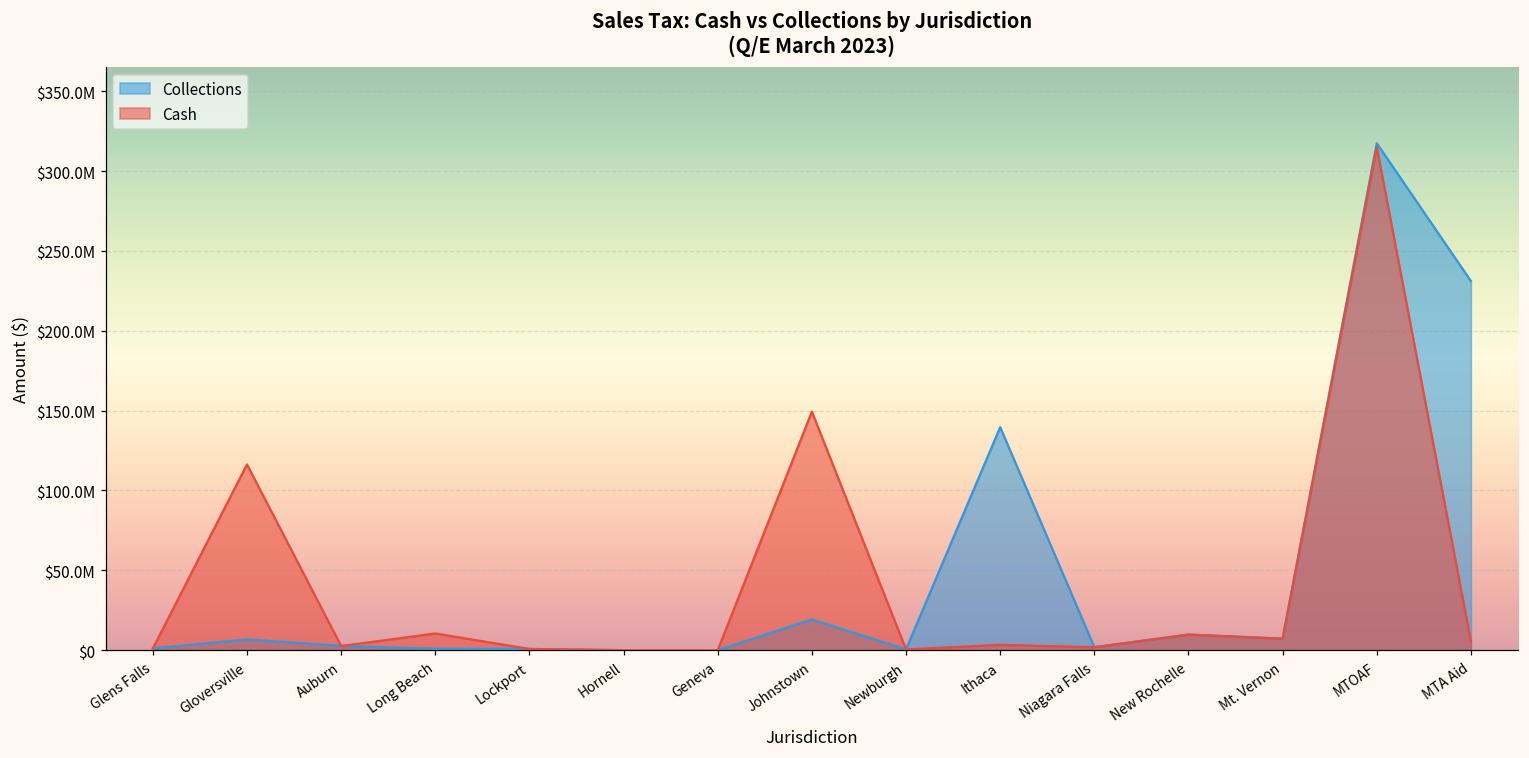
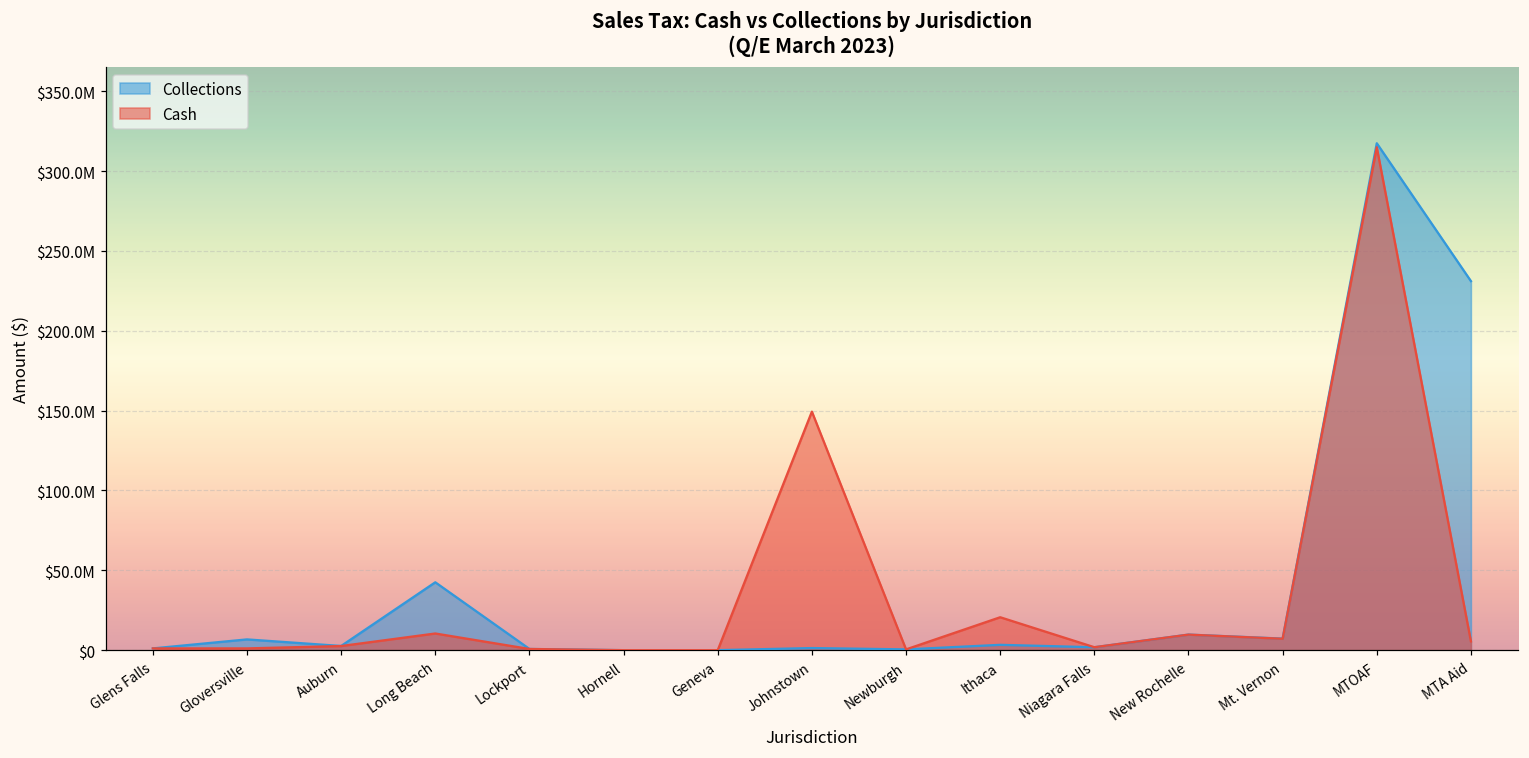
  {
    "Collections": {
      "Gloversville": "$7000000",
-     "Long Beach": "$1000000",
-     "Johnstown": "$19000000",
-     "Ithaca": "$140000000",
+     "Long Beach": "$43000000",
+     "Johnstown": "$1000000",
+     "Ithaca": "$3000000",
      "MTOAF": "$317000000",
      "MTA Aid": "$231000000"
    },
    "Cash": {
-     "Gloversville": "$116000000",
+     "Gloversville": "$1000000",
      "Long Beach": "$10000000",
      "Johnstown": "$149000000",
-     "Ithaca": "$3000000",
+     "Ithaca": "$21000000",
      "MTOAF": "$315000000",
      "MTA Aid": "$6000000"
    }
  }
